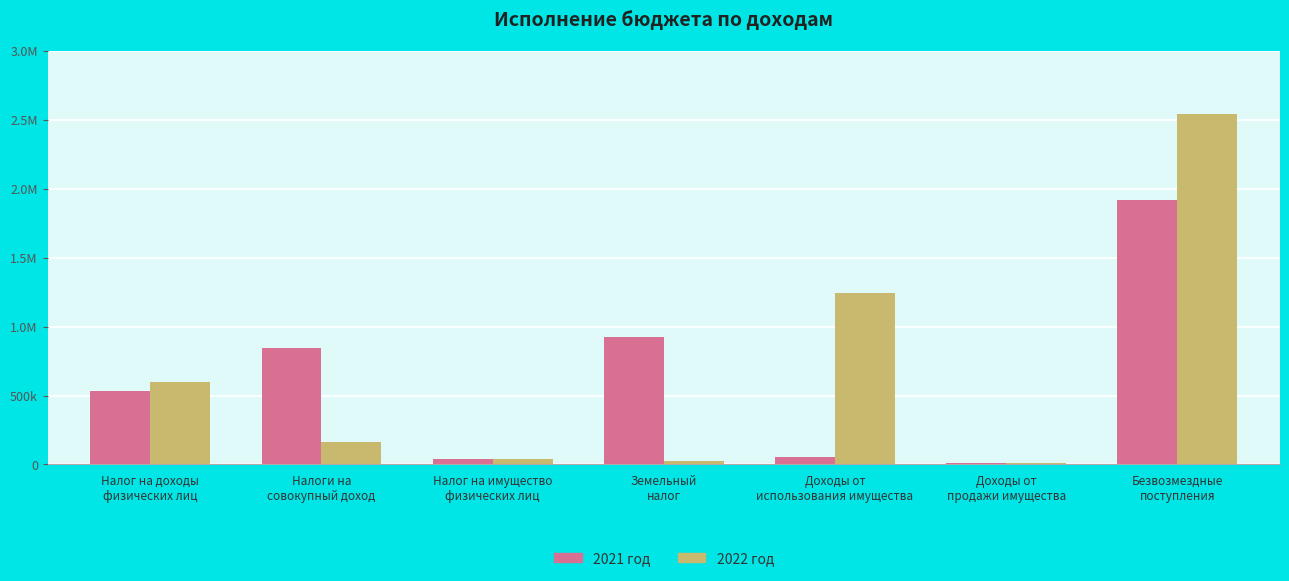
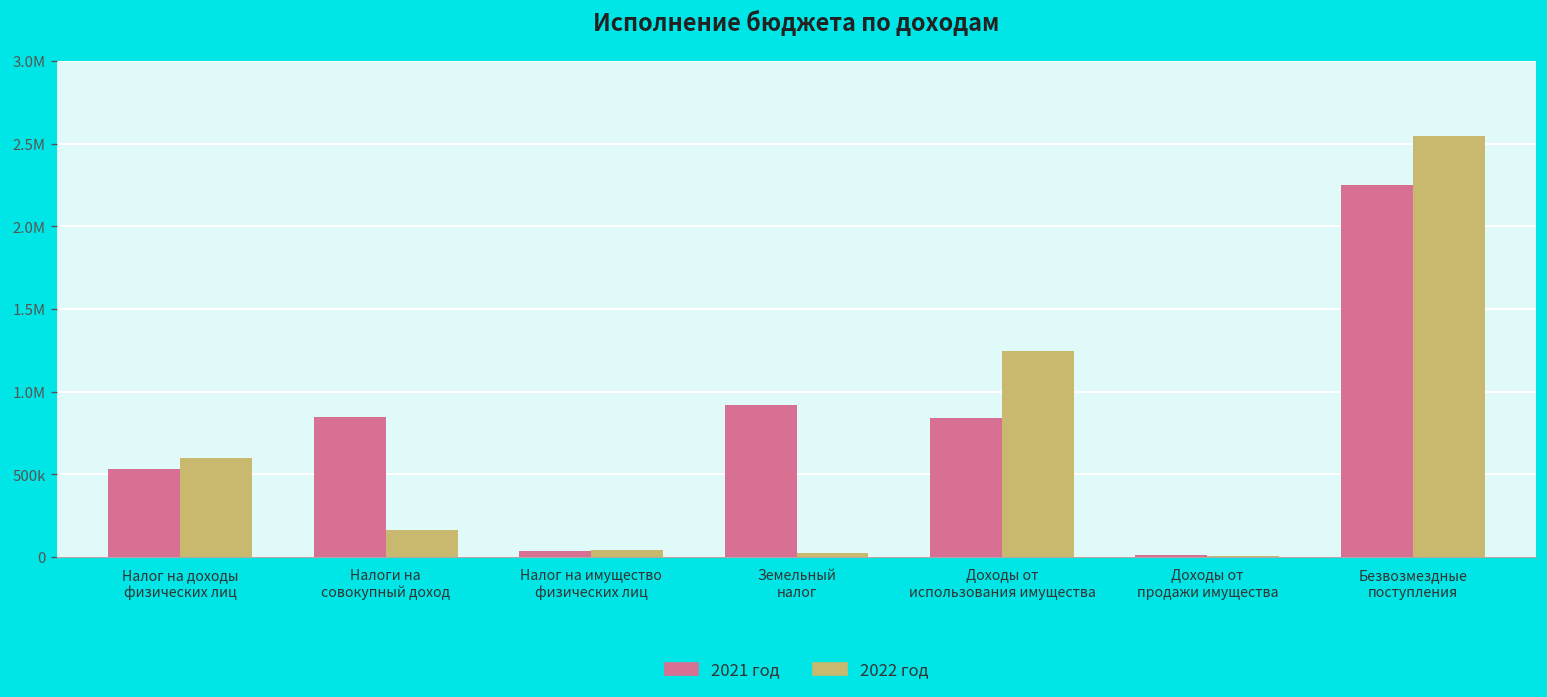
  {
    "2021 год": {
      "Налог на доходы физических лиц": 540000,
      "Налоги на совокупный доход": 850000,
      "Налог на имущество физических лиц": 40000,
      "Земельный налог": 920000,
-     "Доходы от использования имущества": 50000,
-     "Безвозмездные поступления": 1920000
+     "Доходы от использования имущества": 840000,
+     "Безвозмездные поступления": 2250000
    },
    "2022 год": {
      "Налог на доходы физических лиц": 600000,
      "Налоги на совокупный доход": 160000,
      "Налог на имущество физических лиц": 40000,
      "Земельный налог": 20000,
      "Доходы от использования имущества": 1250000,
      "Безвозмездные поступления": 2550000
    }
  }
